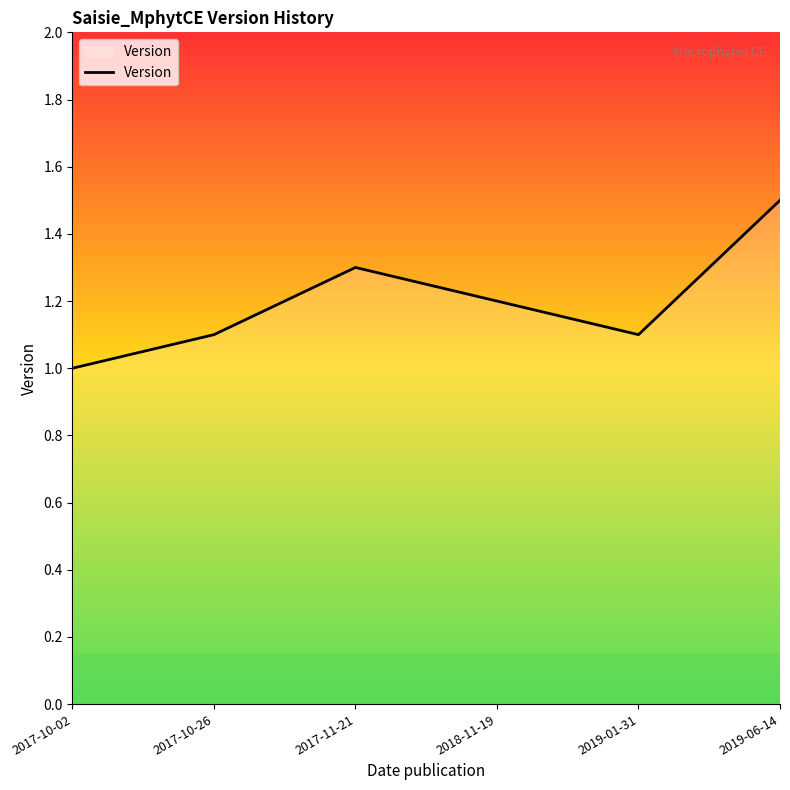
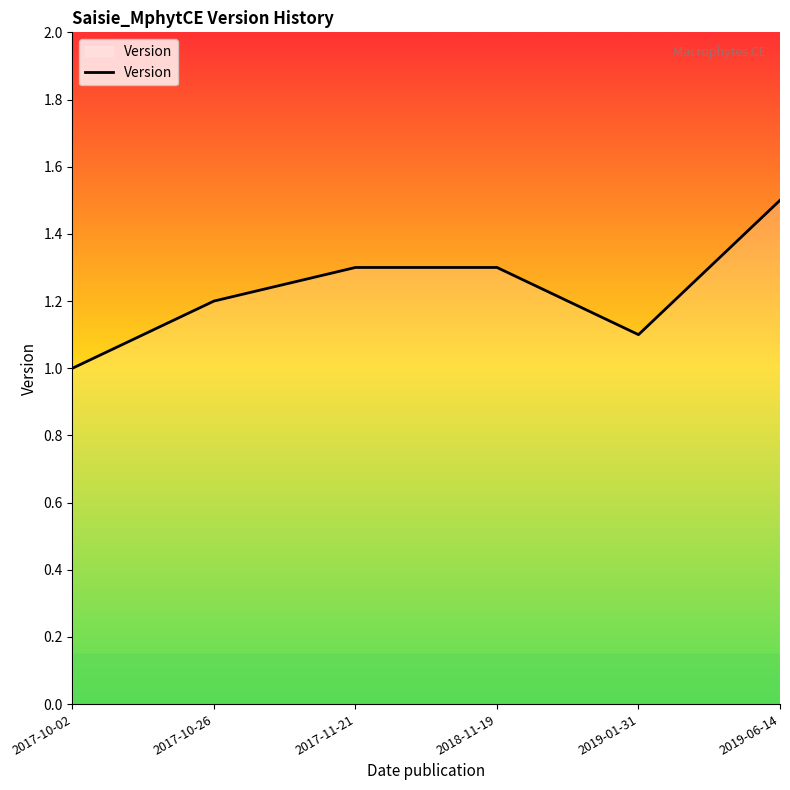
  {
    "2017-10-02": 1.0,
-   "2017-10-26": 1.1,
+   "2017-10-26": 1.2,
    "2017-11-21": 1.3,
-   "2018-11-19": 1.2,
+   "2018-11-19": 1.3,
    "2019-01-31": 1.1,
    "2019-06-14": 1.5
  }
